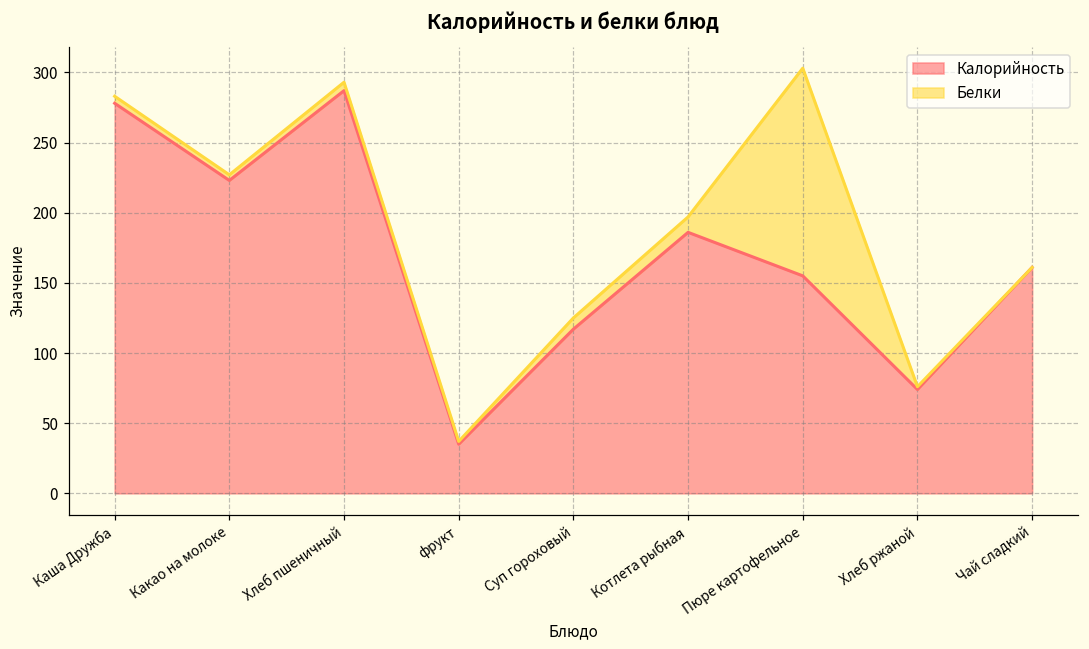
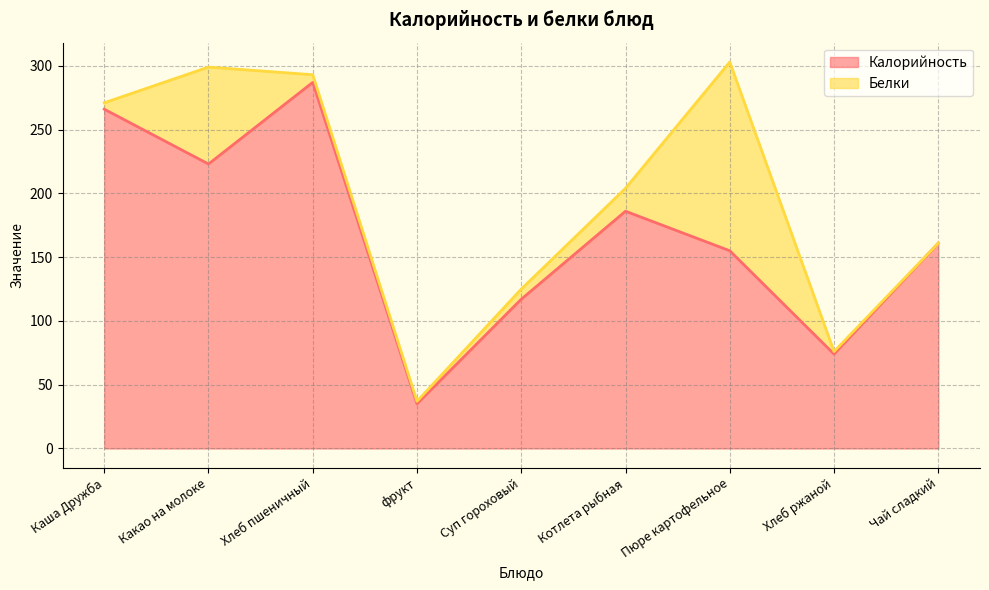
  {
    "Калорийность": {
-     "Каша Дружба": 278,
+     "Каша Дружба": 266,
      "Какао на молоке": 223,
      "Хлеб пшеничный": 287,
      "Суп гороховый": 117,
      "Котлета рыбная": 186,
      "Пюре картофельное": 155,
      "Хлеб ржаной": 74
    },
    "Белки": {
      "Каша Дружба": 5,
-     "Какао на молоке": 4,
+     "Какао на молоке": 76,
      "Хлеб пшеничный": 6,
      "Суп гороховый": 8,
-     "Котлета рыбная": 11,
+     "Котлета рыбная": 18,
      "Пюре картофельное": 148,
      "Хлеб ржаной": 2
    }
  }
